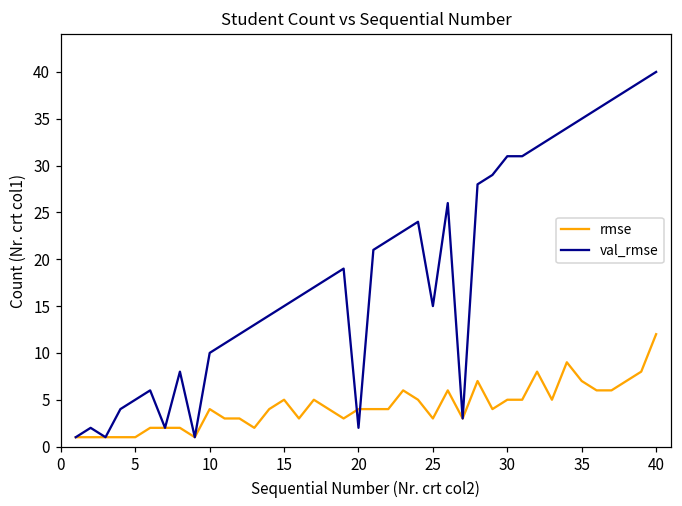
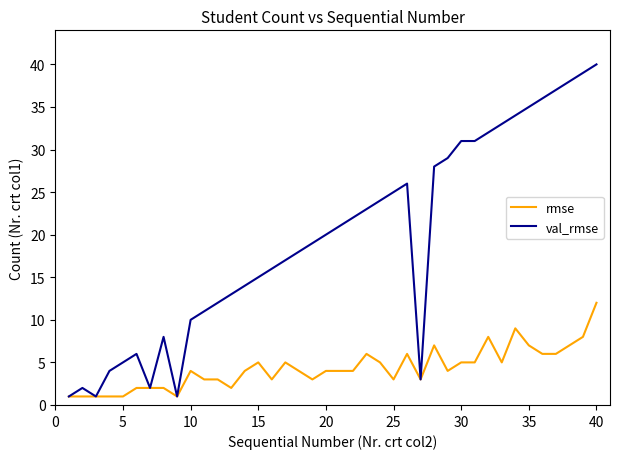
  {
    "rmse": {
      "5": 1,
      "10": 4,
      "15": 5,
      "20": 4,
      "25": 3,
      "30": 5,
      "35": 7,
      "40": 12
    },
    "val_rmse": {
      "5": 5,
      "10": 10,
      "15": 15,
-     "20": 2,
-     "25": 15,
+     "20": 20,
+     "25": 25,
      "30": 31,
      "35": 35,
      "40": 40
    }
  }
